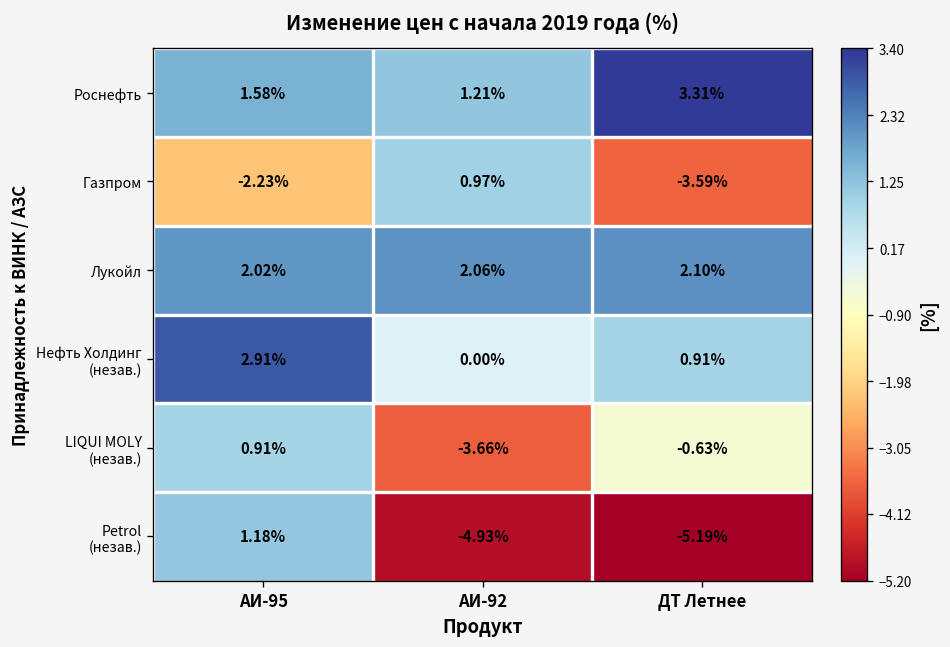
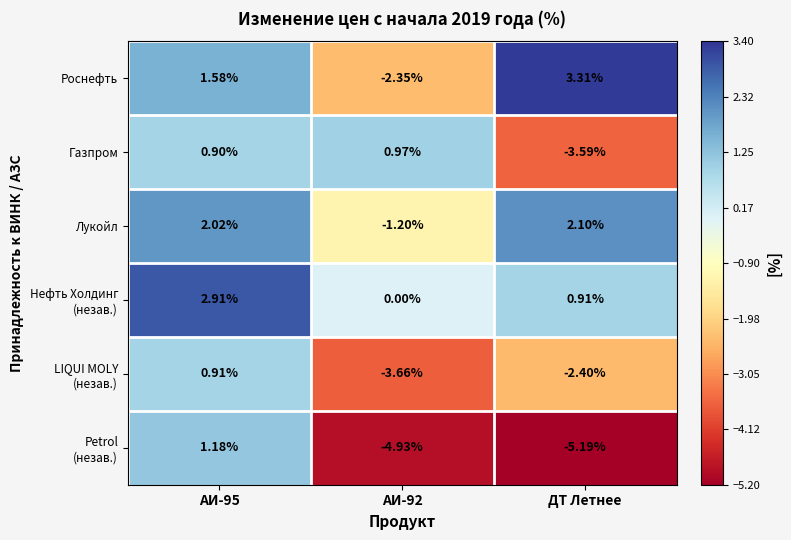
  {
    "Роснефть": {
      "АИ-95": "1.58%",
-     "АИ-92": "1.21%",
+     "АИ-92": "-2.35%",
      "ДТ Летнее": "3.31%"
    },
    "Газпром": {
-     "АИ-95": "-2.23%",
+     "АИ-95": "0.90%",
      "АИ-92": "0.97%",
      "ДТ Летнее": "-3.59%"
    },
    "Лукойл": {
      "АИ-95": "2.02%",
-     "АИ-92": "2.06%",
+     "АИ-92": "-1.20%",
      "ДТ Летнее": "2.10%"
    },
    "Нефть Холдинг (незав.)": {
      "АИ-95": "2.91%",
      "АИ-92": "0.00%",
      "ДТ Летнее": "0.91%"
    },
    "LIQUI MOLY (незав.)": {
      "АИ-95": "0.91%",
      "АИ-92": "-3.66%",
-     "ДТ Летнее": "-0.63%"
+     "ДТ Летнее": "-2.40%"
    },
    "Petrol (незав.)": {
      "АИ-95": "1.18%",
      "АИ-92": "-4.93%",
      "ДТ Летнее": "-5.19%"
    }
  }
